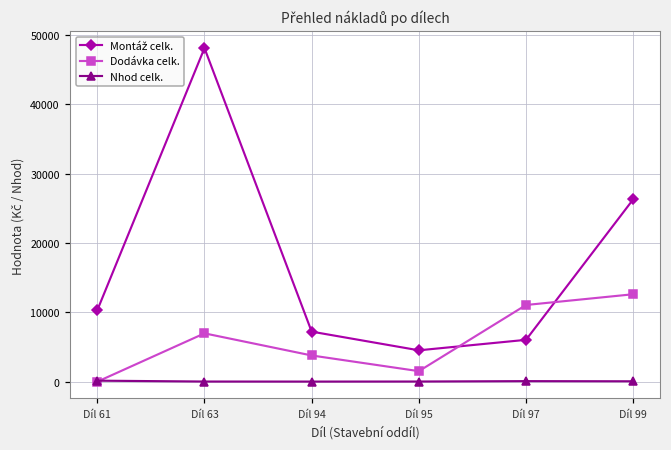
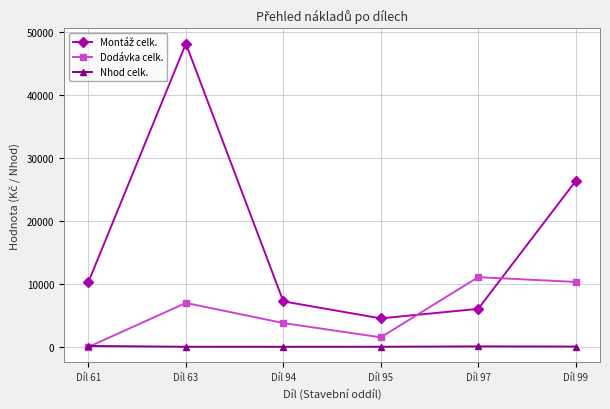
  {
    "Dodávka celk.": {
      "Díl 63": 7000,
      "Díl 94": 4000,
      "Díl 95": 2000,
      "Díl 97": 11000,
-     "Díl 99": 13000
+     "Díl 99": 10000
    }
  }
